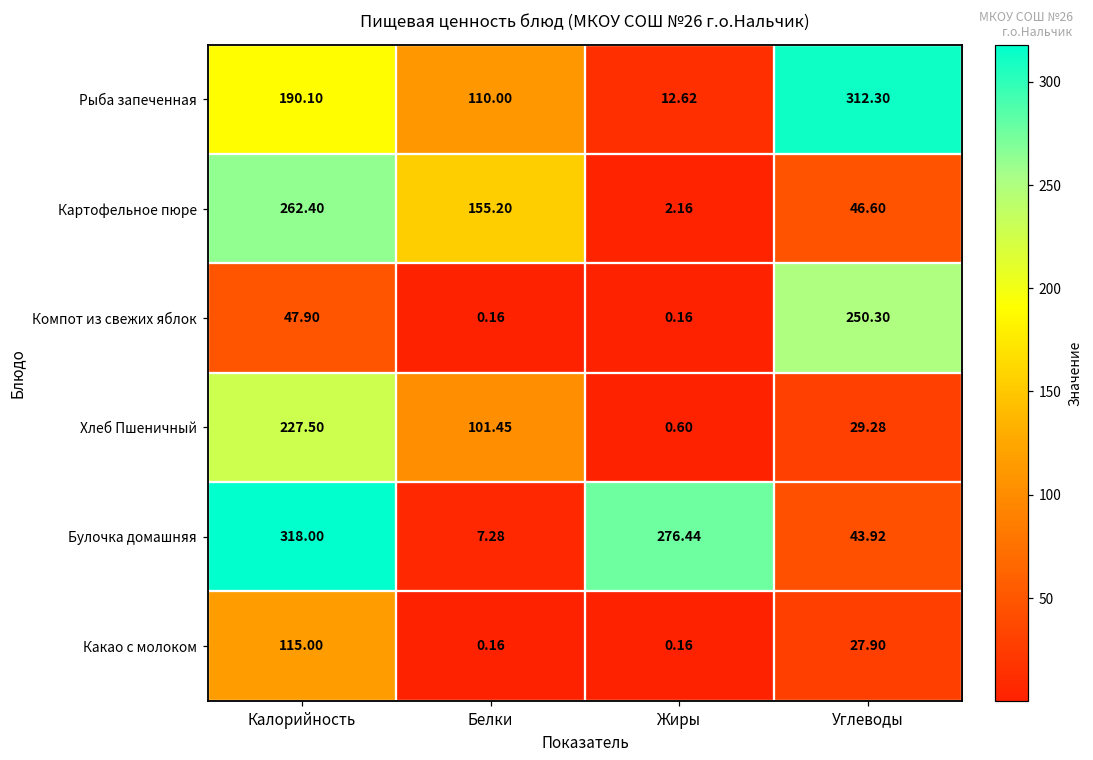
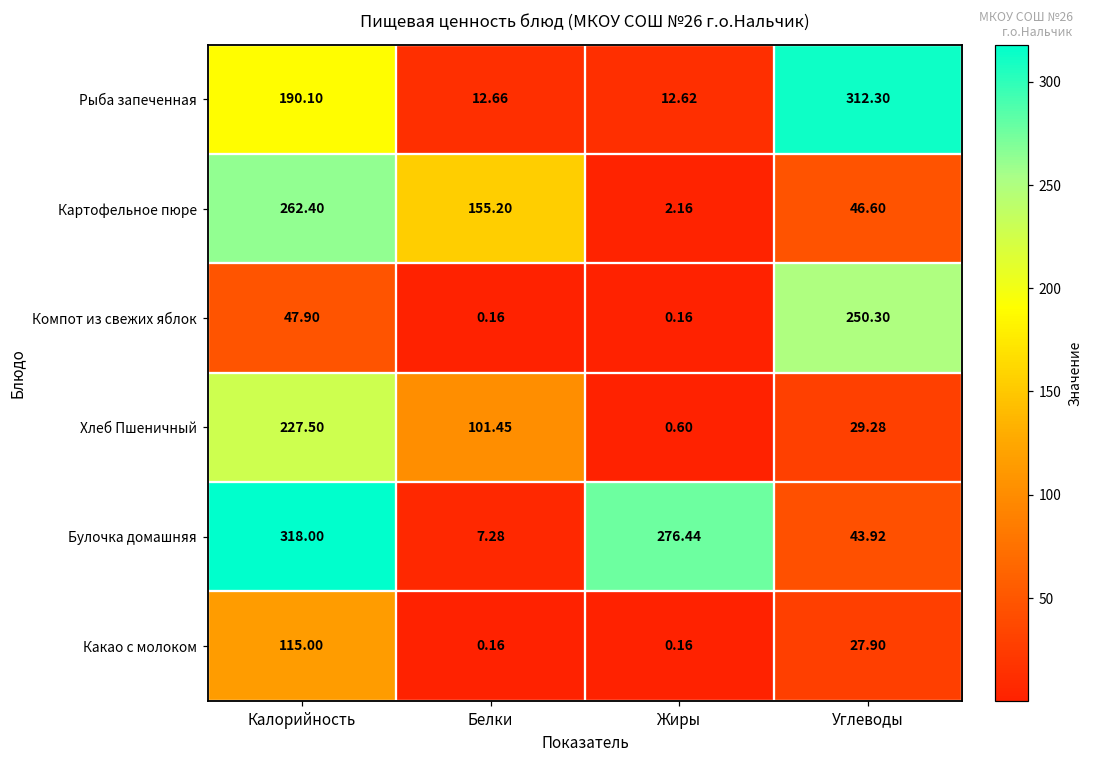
  {
    "Рыба запеченная": {
      "Калорийность": 190.10,
-     "Белки": 110.00,
+     "Белки": 12.66,
      "Жиры": 12.62,
      "Углеводы": 312.30
    },
    "Картофельное пюре": {
      "Калорийность": 262.40,
      "Белки": 155.20,
      "Жиры": 2.16,
      "Углеводы": 46.60
    },
    "Компот из свежих яблок": {
      "Калорийность": 47.90,
      "Белки": 0.16,
      "Жиры": 0.16,
      "Углеводы": 250.30
    },
    "Хлеб Пшеничный": {
      "Калорийность": 227.50,
      "Белки": 101.45,
      "Жиры": 0.60,
      "Углеводы": 29.28
    },
    "Булочка домашняя": {
      "Калорийность": 318.00,
      "Белки": 7.28,
      "Жиры": 276.44,
      "Углеводы": 43.92
    },
    "Какао с молоком": {
      "Калорийность": 115.00,
      "Белки": 0.16,
      "Жиры": 0.16,
      "Углеводы": 27.90
    }
  }
